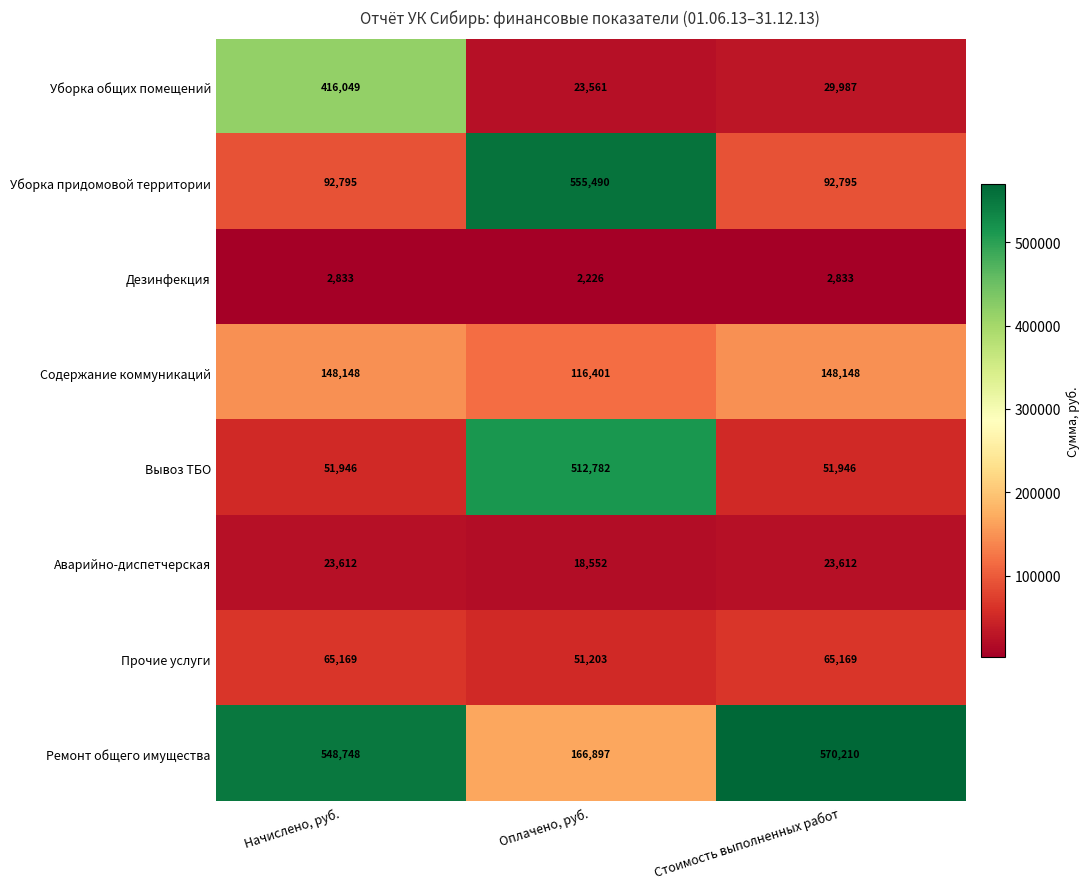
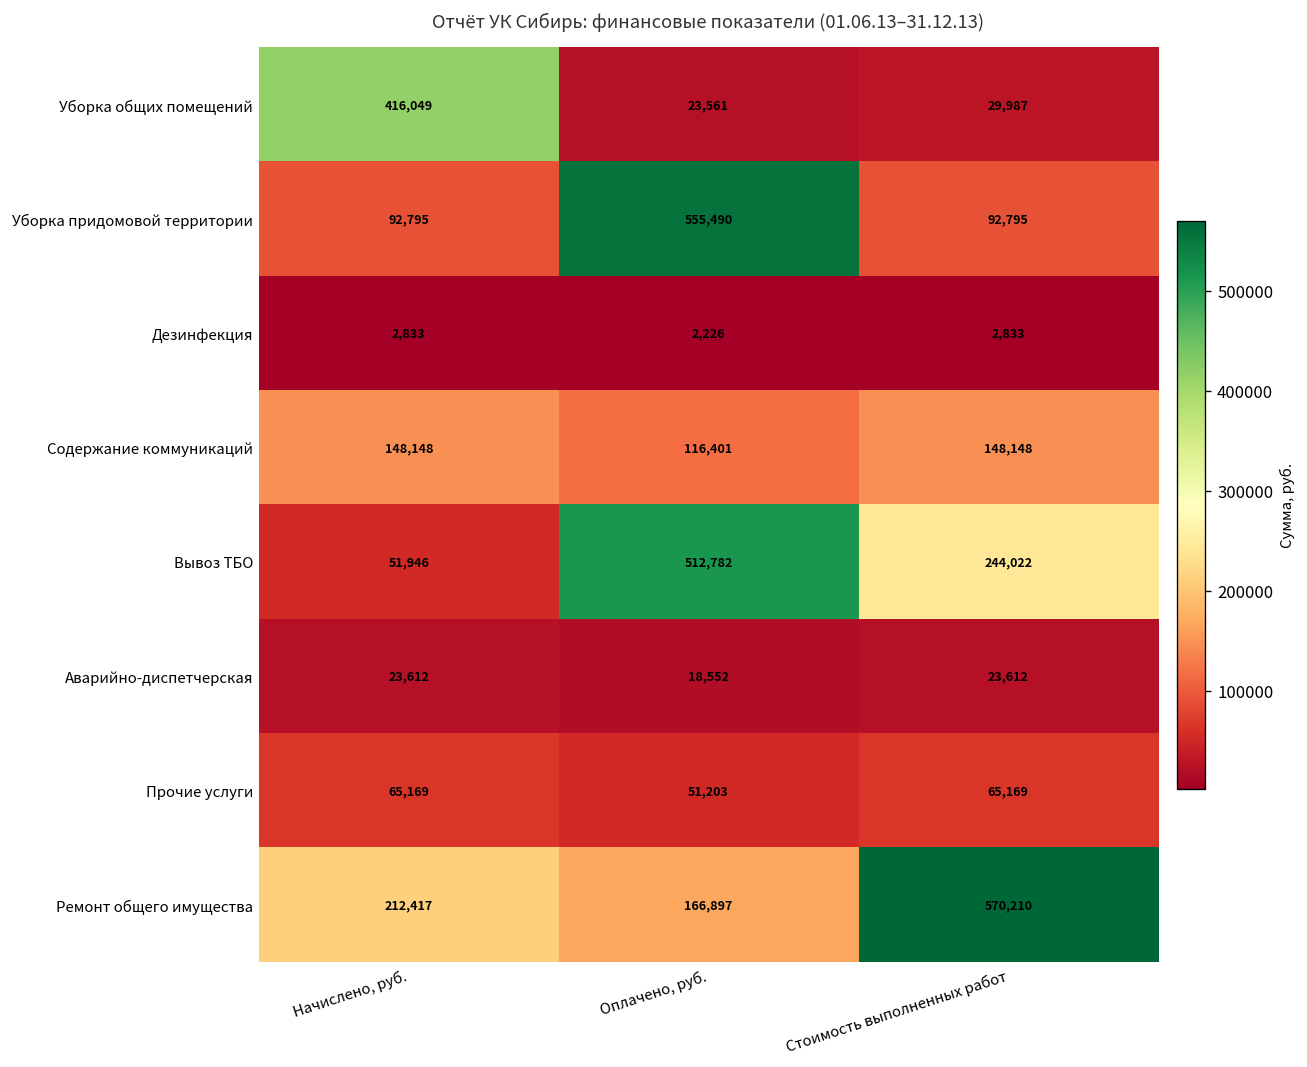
  {
    "Уборка общих помещений": {
      "Начислено, руб.": "416,049",
      "Оплачено, руб.": "23,561",
      "Стоимость выполненных работ": "29,987"
    },
    "Уборка придомовой территории": {
      "Начислено, руб.": "92,795",
      "Оплачено, руб.": "555,490",
      "Стоимость выполненных работ": "92,795"
    },
    "Дезинфекция": {
      "Начислено, руб.": "2,833",
      "Оплачено, руб.": "2,226",
      "Стоимость выполненных работ": "2,833"
    },
    "Содержание коммуникаций": {
      "Начислено, руб.": "148,148",
      "Оплачено, руб.": "116,401",
      "Стоимость выполненных работ": "148,148"
    },
    "Вывоз ТБО": {
      "Начислено, руб.": "51,946",
      "Оплачено, руб.": "512,782",
-     "Стоимость выполненных работ": "51,946"
+     "Стоимость выполненных работ": "244,022"
    },
    "Аварийно-диспетчерская": {
      "Начислено, руб.": "23,612",
      "Оплачено, руб.": "18,552",
      "Стоимость выполненных работ": "23,612"
    },
    "Прочие услуги": {
      "Начислено, руб.": "65,169",
      "Оплачено, руб.": "51,203",
      "Стоимость выполненных работ": "65,169"
    },
    "Ремонт общего имущества": {
-     "Начислено, руб.": "548,748",
+     "Начислено, руб.": "212,417",
      "Оплачено, руб.": "166,897",
      "Стоимость выполненных работ": "570,210"
    }
  }
